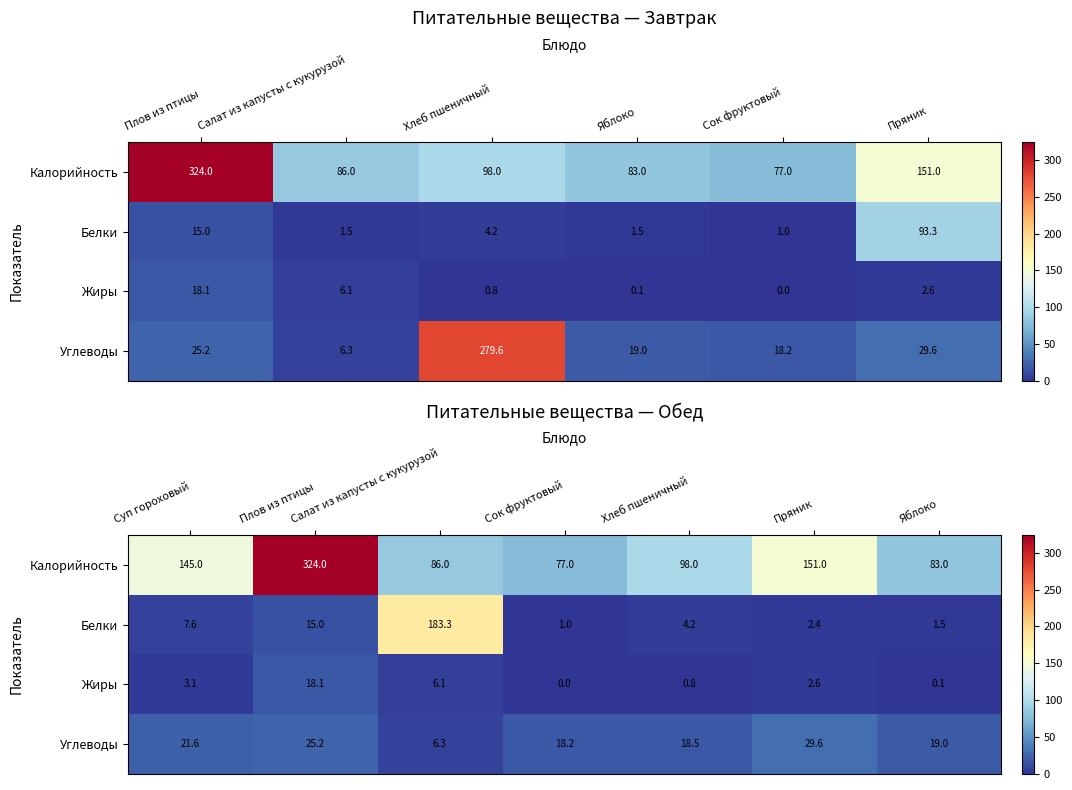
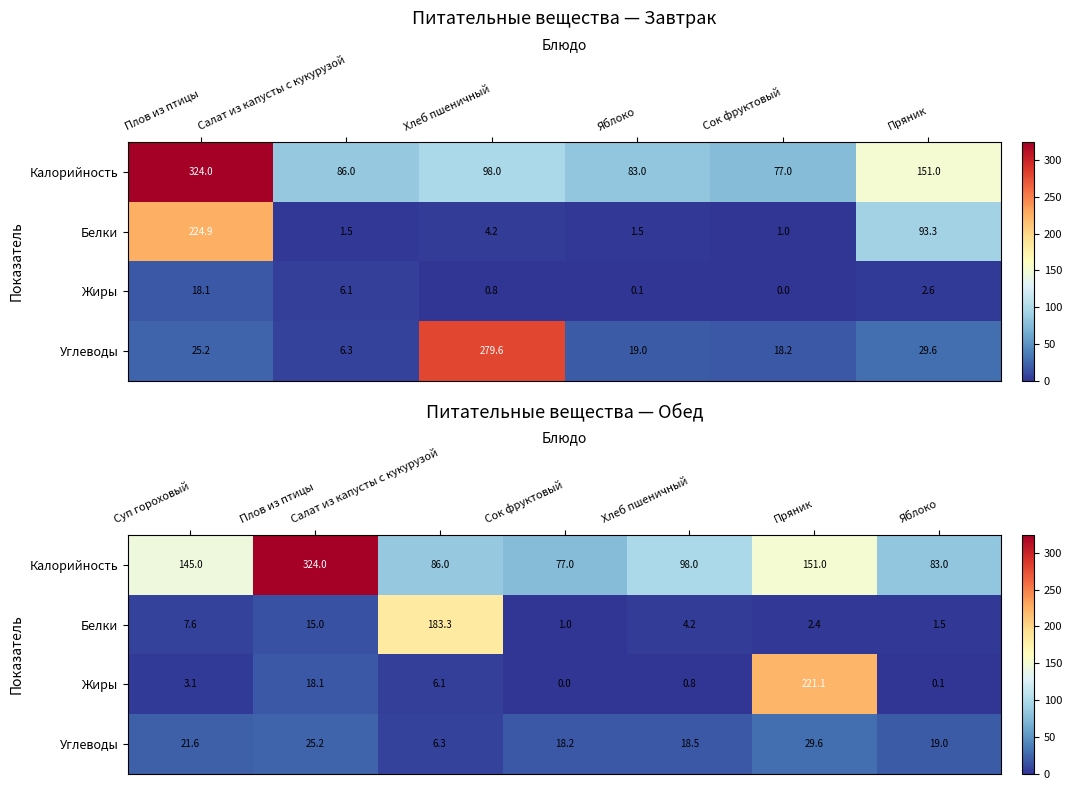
  {
    "Питательные вещества — Завтрак": {
      "Калорийность": {
        "Плов из птицы": 324.0,
        "Салат из капусты с кукурузой": 86.0,
        "Хлеб пшеничный": 98.0,
        "Яблоко": 83.0,
        "Сок фруктовый": 77.0,
        "Пряник": 151.0
      },
      "Белки": {
-       "Плов из птицы": 15.0,
+       "Плов из птицы": 224.9,
        "Салат из капусты с кукурузой": 1.5,
        "Хлеб пшеничный": 4.2,
        "Яблоко": 1.5,
        "Сок фруктовый": 1.0,
        "Пряник": 93.3
      },
      "Жиры": {
        "Плов из птицы": 18.1,
        "Салат из капусты с кукурузой": 6.1,
        "Хлеб пшеничный": 0.8,
        "Яблоко": 0.1,
        "Сок фруктовый": 0.0,
        "Пряник": 2.6
      },
      "Углеводы": {
        "Плов из птицы": 25.2,
        "Салат из капусты с кукурузой": 6.3,
        "Хлеб пшеничный": 279.6,
        "Яблоко": 19.0,
        "Сок фруктовый": 18.2,
        "Пряник": 29.6
      }
    },
    "Питательные вещества — Обед": {
      "Калорийность": {
        "Суп гороховый": 145.0,
        "Плов из птицы": 324.0,
        "Салат из капусты с кукурузой": 86.0,
        "Сок фруктовый": 77.0,
        "Хлеб пшеничный": 98.0,
        "Пряник": 151.0,
        "Яблоко": 83.0
      },
      "Белки": {
        "Суп гороховый": 7.6,
        "Плов из птицы": 15.0,
        "Салат из капусты с кукурузой": 183.3,
        "Сок фруктовый": 1.0,
        "Хлеб пшеничный": 4.2,
        "Пряник": 2.4,
        "Яблоко": 1.5
      },
      "Жиры": {
        "Суп гороховый": 3.1,
        "Плов из птицы": 18.1,
        "Салат из капусты с кукурузой": 6.1,
        "Сок фруктовый": 0.0,
        "Хлеб пшеничный": 0.8,
-       "Пряник": 2.6,
+       "Пряник": 221.1,
        "Яблоко": 0.1
      },
      "Углеводы": {
        "Суп гороховый": 21.6,
        "Плов из птицы": 25.2,
        "Салат из капусты с кукурузой": 6.3,
        "Сок фруктовый": 18.2,
        "Хлеб пшеничный": 18.5,
        "Пряник": 29.6,
        "Яблоко": 19.0
      }
    }
  }
